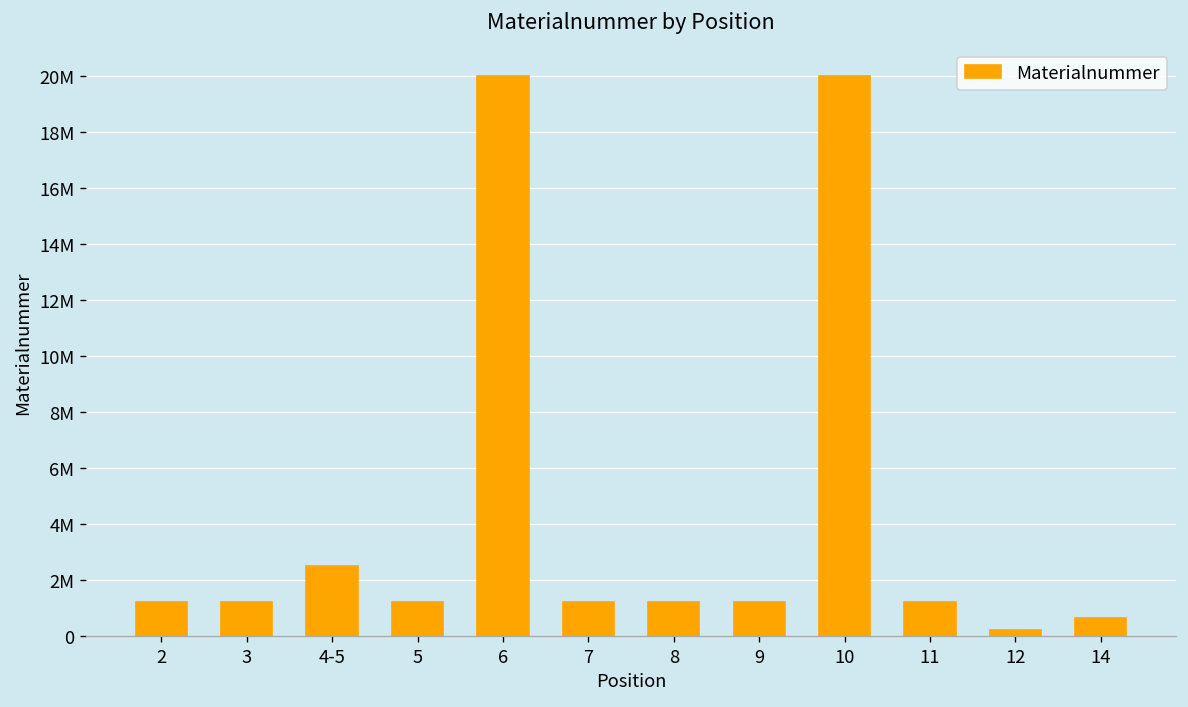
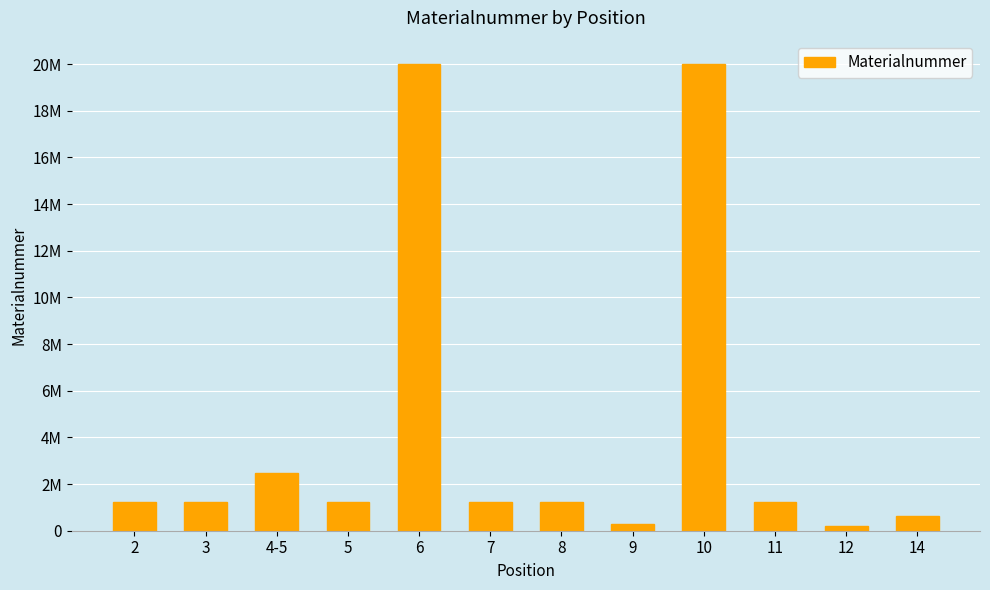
  {
    "2": 1200000,
    "3": 1200000,
    "4-5": 2500000,
    "5": 1200000,
    "6": 20000000,
    "7": 1200000,
    "8": 1200000,
-   "9": 1200000,
+   "9": 300000,
    "10": 20000000,
    "11": 1200000,
    "12": 200000,
    "14": 700000
  }
